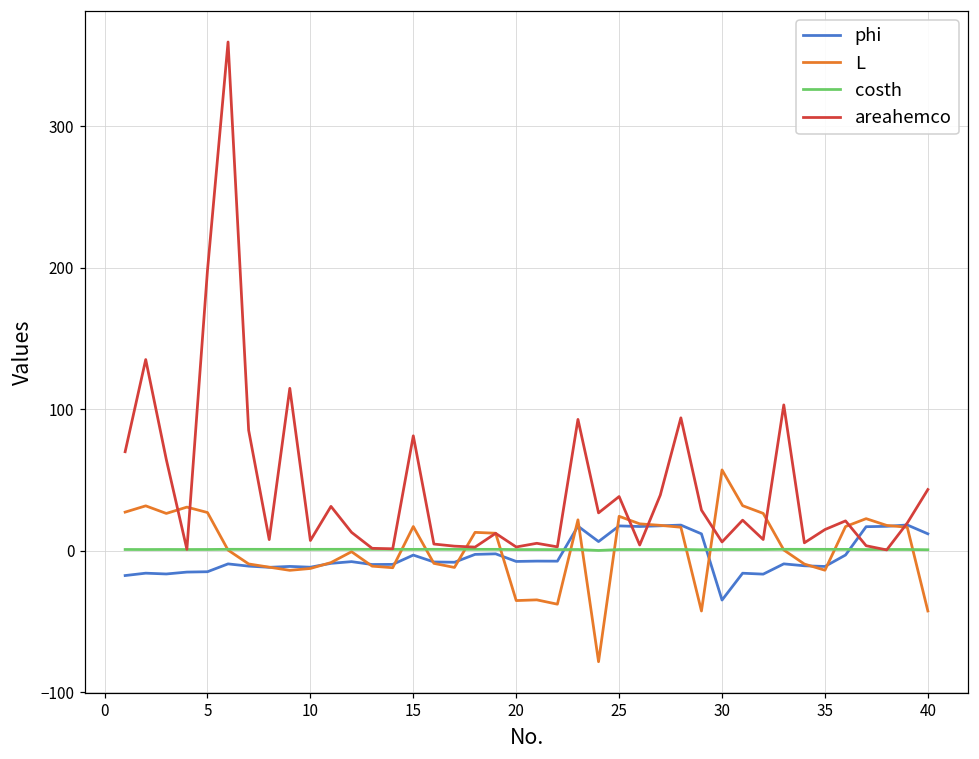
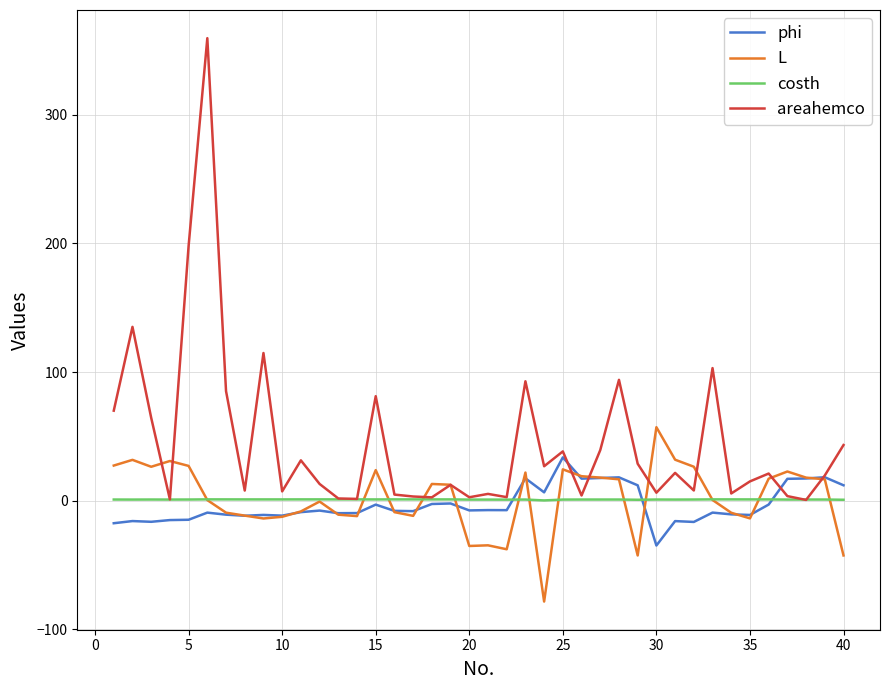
  {
    "phi": {
      "5": -15,
      "15": -3,
      "20": -8,
-     "25": 18,
+     "25": 34,
      "30": -35,
      "35": -11,
      "40": 12
    },
    "L": {
      "5": 27,
-     "15": 17,
+     "15": 24,
      "20": -35,
      "25": 24,
      "30": 57,
      "35": -14,
      "40": -43
    },
    "costh": {
      "5": 1,
      "10": 1,
      "15": 1,
      "25": 1,
      "30": 1,
      "35": 1,
      "40": 1
    },
    "areahemco": {
      "5": 198,
      "10": 7,
      "15": 81,
      "25": 38,
      "30": 6,
      "35": 15,
      "40": 43
    }
  }
